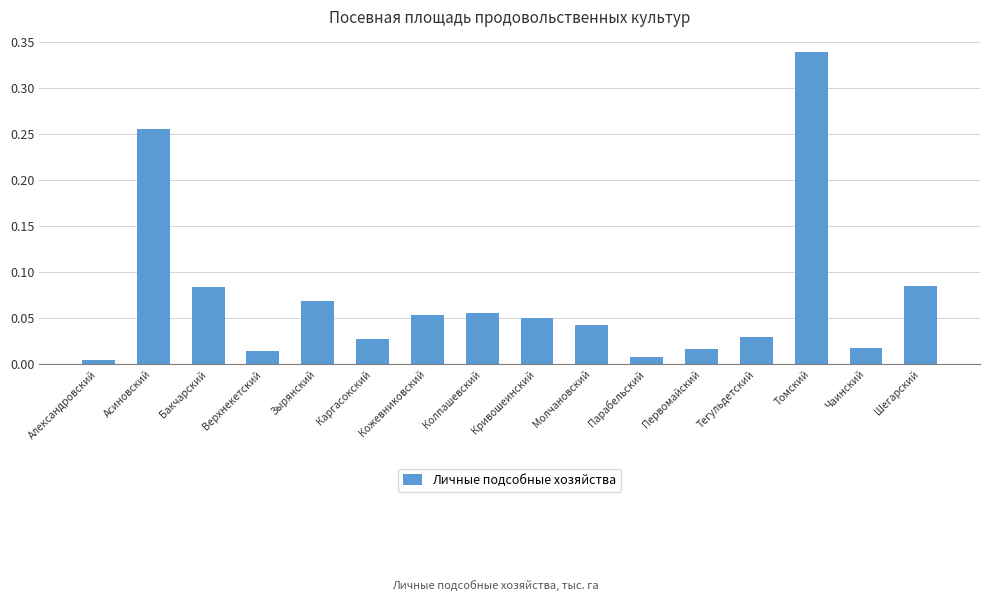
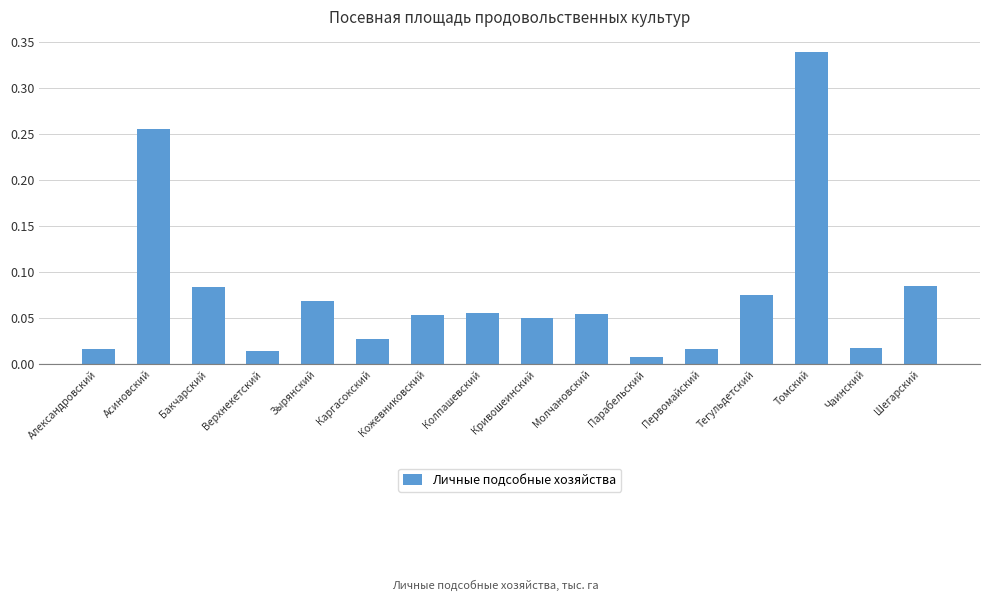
  {
-   "Александровский": 0.00,
+   "Александровский": 0.02,
    "Асиновский": 0.25,
    "Бакчарский": 0.08,
    "Верхнекетский": 0.01,
    "Зырянский": 0.07,
    "Каргасокский": 0.03,
    "Кожевниковский": 0.05,
    "Колпашевский": 0.06,
    "Кривошеинский": 0.05,
-   "Молчановский": 0.04,
+   "Молчановский": 0.05,
    "Парабельский": 0.01,
    "Первомайский": 0.02,
-   "Тегульдетский": 0.03,
+   "Тегульдетский": 0.07,
    "Томский": 0.34,
    "Чаинский": 0.02,
    "Шегарский": 0.08
  }
